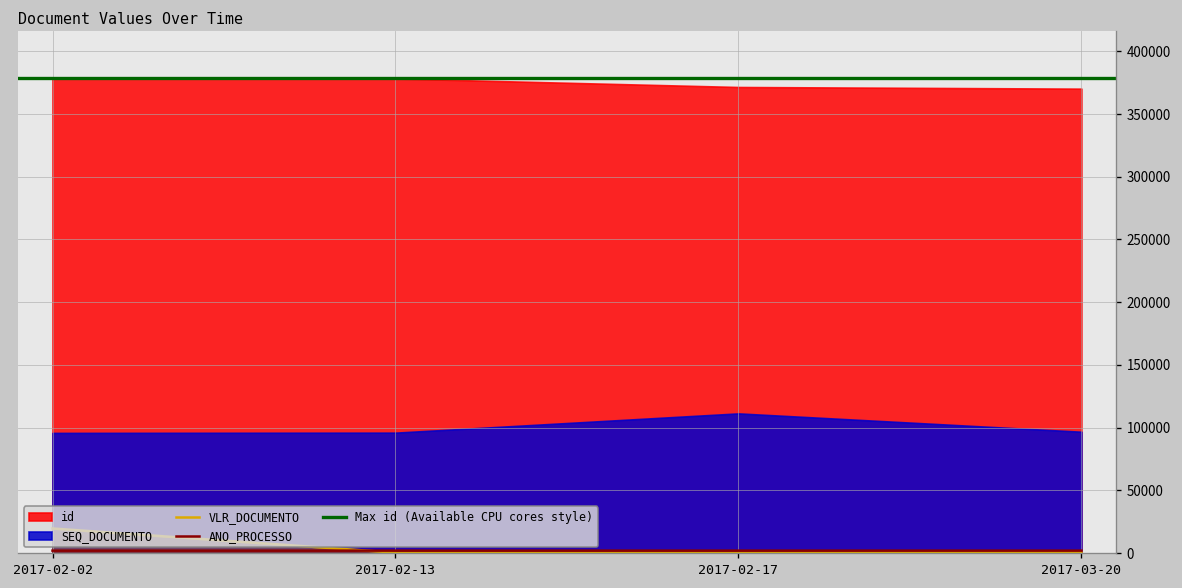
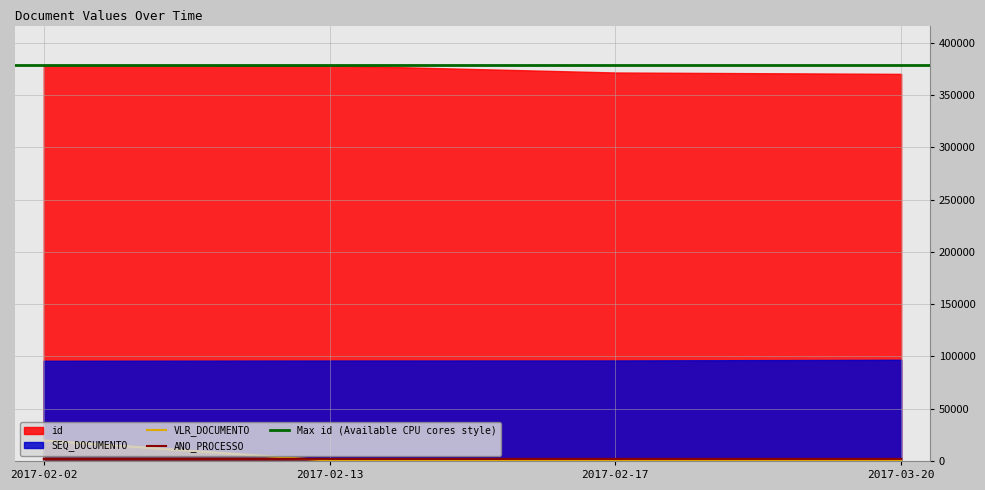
  {
    "id": {
      "2017-02-02": 379000,
      "2017-02-13": 378000,
      "2017-02-17": 372000,
      "2017-03-20": 370000
    },
    "ANO_PROCESSO": {
      "2017-02-02": 2000
    },
    "SEQ_DOCUMENTO": {
      "2017-02-02": 96000,
      "2017-02-13": 96000,
-     "2017-02-17": 111000,
+     "2017-02-17": 96000,
      "2017-03-20": 97000
    }
  }
